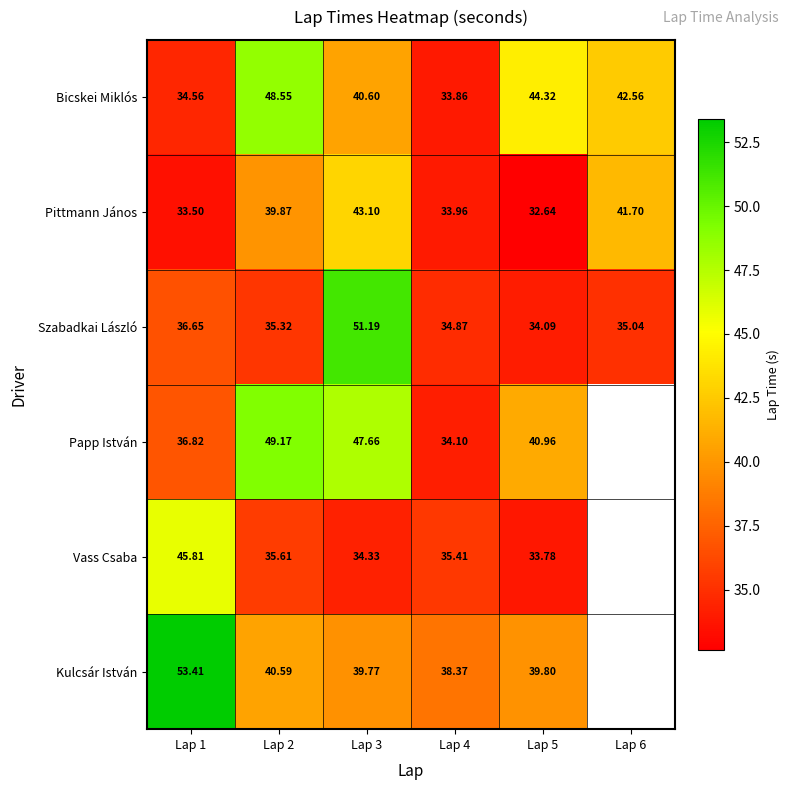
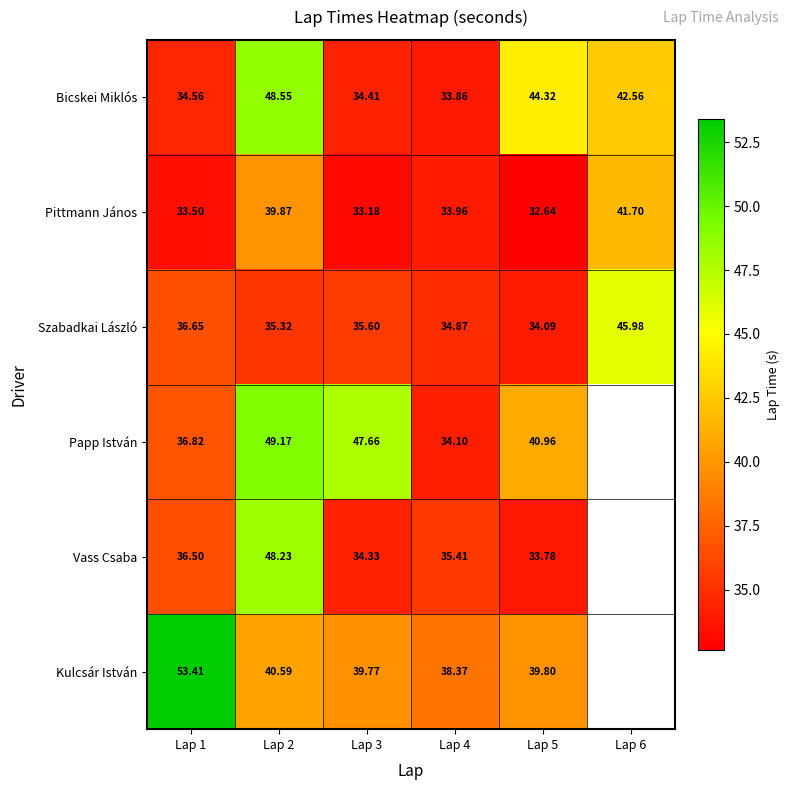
  {
    "Bicskei Miklós": {
      "Lap 1": 34.56,
      "Lap 2": 48.55,
-     "Lap 3": 40.60,
+     "Lap 3": 34.41,
      "Lap 4": 33.86,
      "Lap 5": 44.32,
      "Lap 6": 42.56
    },
    "Pittmann János": {
      "Lap 1": 33.50,
      "Lap 2": 39.87,
-     "Lap 3": 43.10,
+     "Lap 3": 33.18,
      "Lap 4": 33.96,
      "Lap 5": 32.64,
      "Lap 6": 41.70
    },
    "Szabadkai László": {
      "Lap 1": 36.65,
      "Lap 2": 35.32,
-     "Lap 3": 51.19,
+     "Lap 3": 35.60,
      "Lap 4": 34.87,
      "Lap 5": 34.09,
-     "Lap 6": 35.04
+     "Lap 6": 45.98
    },
    "Papp István": {
      "Lap 1": 36.82,
      "Lap 2": 49.17,
      "Lap 3": 47.66,
      "Lap 4": 34.10,
      "Lap 5": 40.96
    },
    "Vass Csaba": {
-     "Lap 1": 45.81,
-     "Lap 2": 35.61,
+     "Lap 1": 36.50,
+     "Lap 2": 48.23,
      "Lap 3": 34.33,
      "Lap 4": 35.41,
      "Lap 5": 33.78
    },
    "Kulcsár István": {
      "Lap 1": 53.41,
      "Lap 2": 40.59,
      "Lap 3": 39.77,
      "Lap 4": 38.37,
      "Lap 5": 39.80
    }
  }
